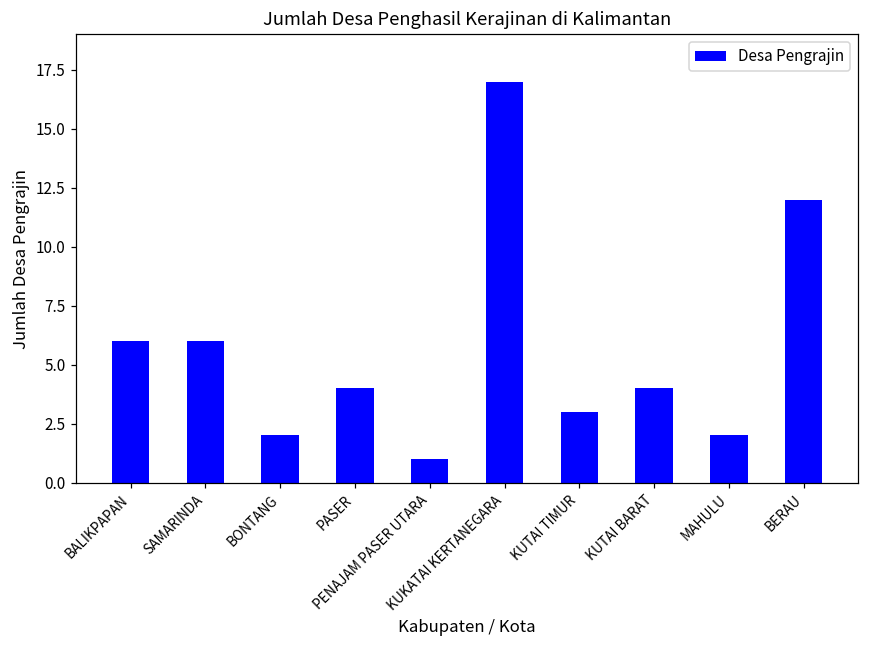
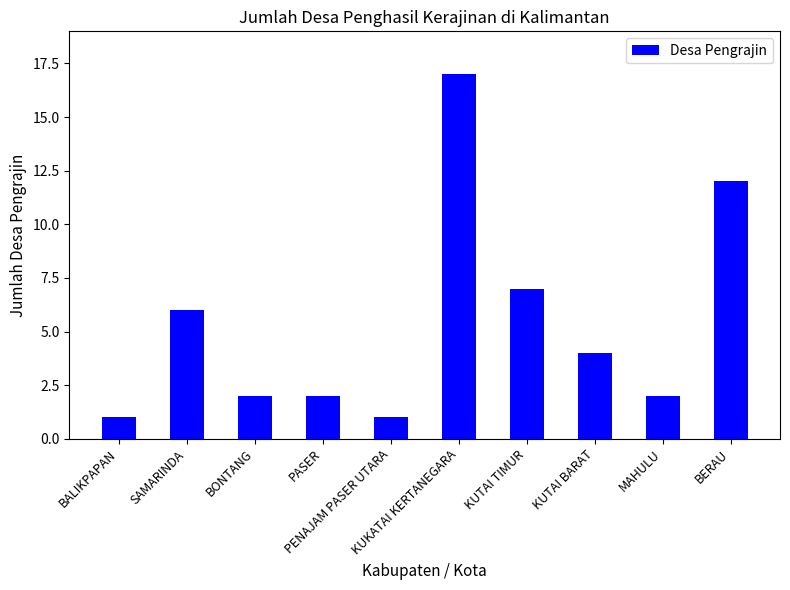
  {
-   "BALIKPAPAN": 6,
+   "BALIKPAPAN": 1,
    "SAMARINDA": 6,
    "BONTANG": 2,
-   "PASER": 4,
+   "PASER": 2,
    "PENAJAM PASER UTARA": 1,
    "KUKATAI KERTANEGARA": 17,
-   "KUTAI TIMUR": 3,
+   "KUTAI TIMUR": 7,
    "KUTAI BARAT": 4,
    "MAHULU": 2,
    "BERAU": 12
  }
